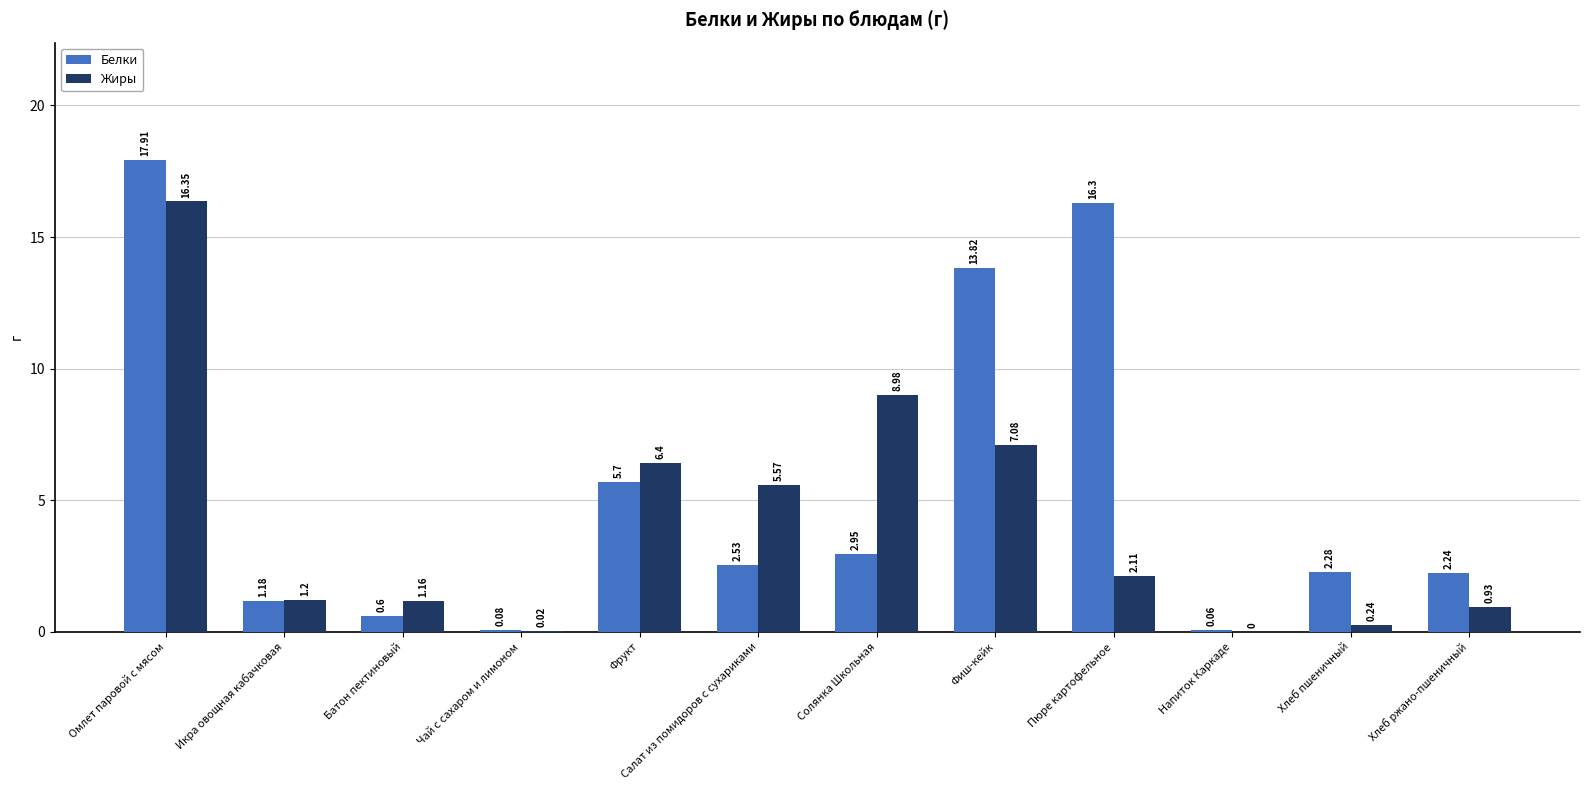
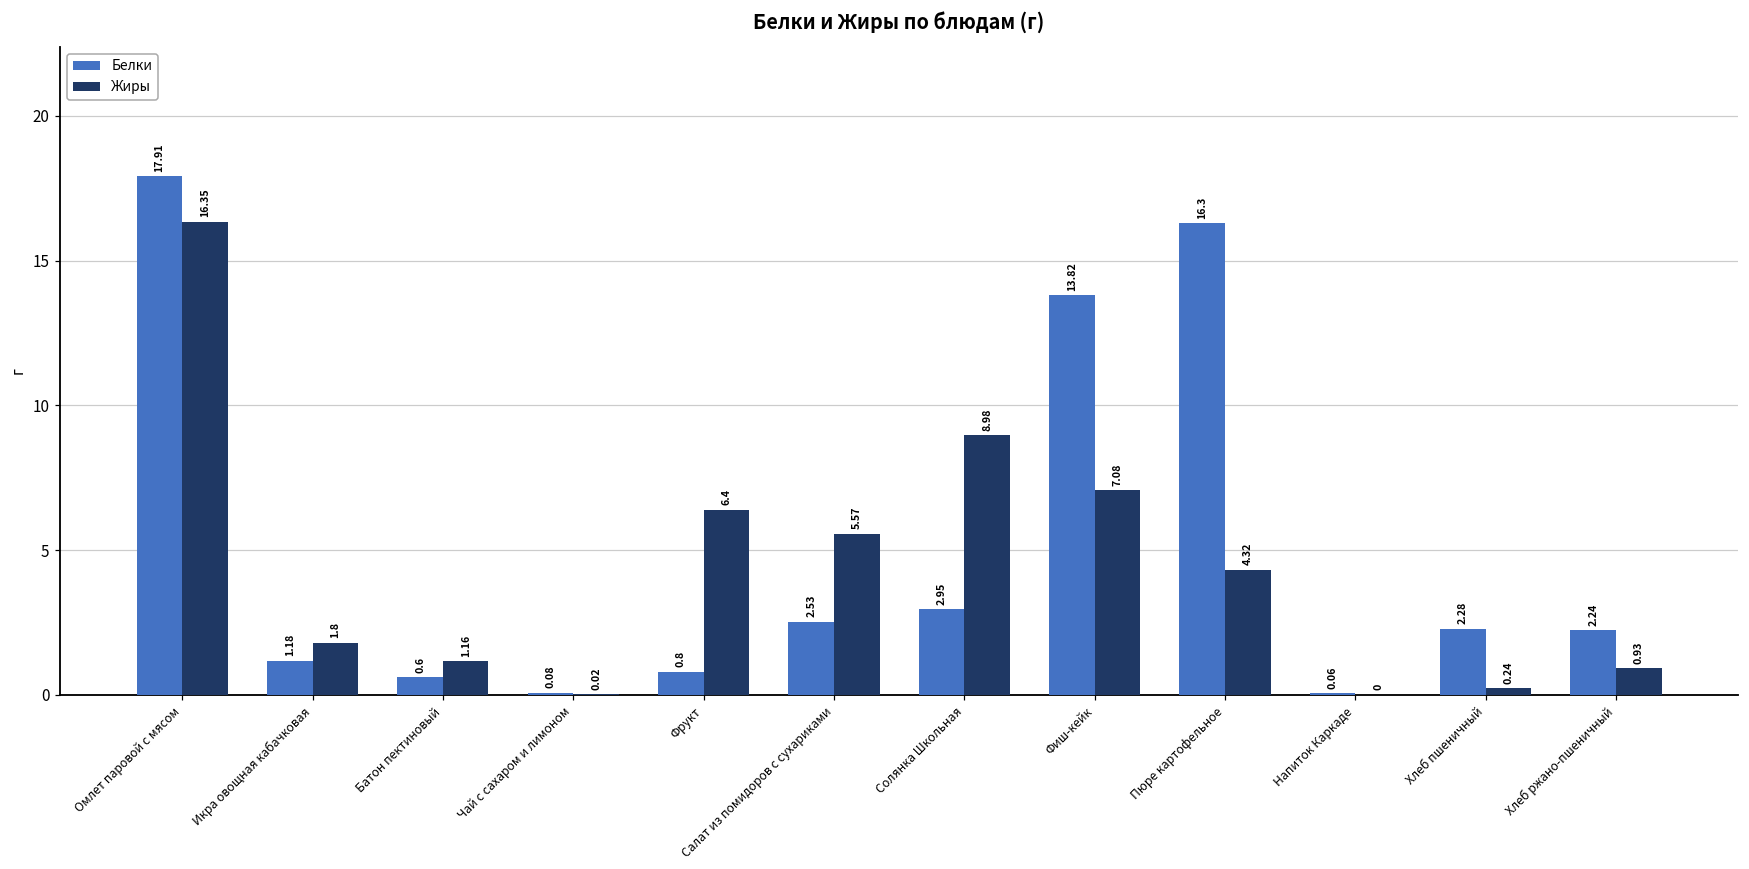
  {
    "Белки": {
      "Омлет паровой с мясом": 17.91,
      "Икра овощная кабачковая": 1.18,
      "Батон пектиновый": 0.6,
      "Чай с сахаром и лимоном": 0.08,
-     "Фрукт": 5.7,
+     "Фрукт": 0.8,
      "Салат из помидоров с сухариками": 2.53,
      "Солянка Школьная": 2.95,
      "Фиш-кейк": 13.82,
      "Пюре картофельное": 16.3,
      "Напиток Каркаде": 0.06,
      "Хлеб пшеничный": 2.28,
      "Хлеб ржано-пшеничный": 2.24
    },
    "Жиры": {
      "Омлет паровой с мясом": 16.35,
-     "Икра овощная кабачковая": 1.2,
+     "Икра овощная кабачковая": 1.8,
      "Батон пектиновый": 1.16,
      "Чай с сахаром и лимоном": 0.02,
      "Фрукт": 6.4,
      "Салат из помидоров с сухариками": 5.57,
      "Солянка Школьная": 8.98,
      "Фиш-кейк": 7.08,
-     "Пюре картофельное": 2.11,
+     "Пюре картофельное": 4.32,
      "Напиток Каркаде": 0,
      "Хлеб пшеничный": 0.24,
      "Хлеб ржано-пшеничный": 0.93
    }
  }
